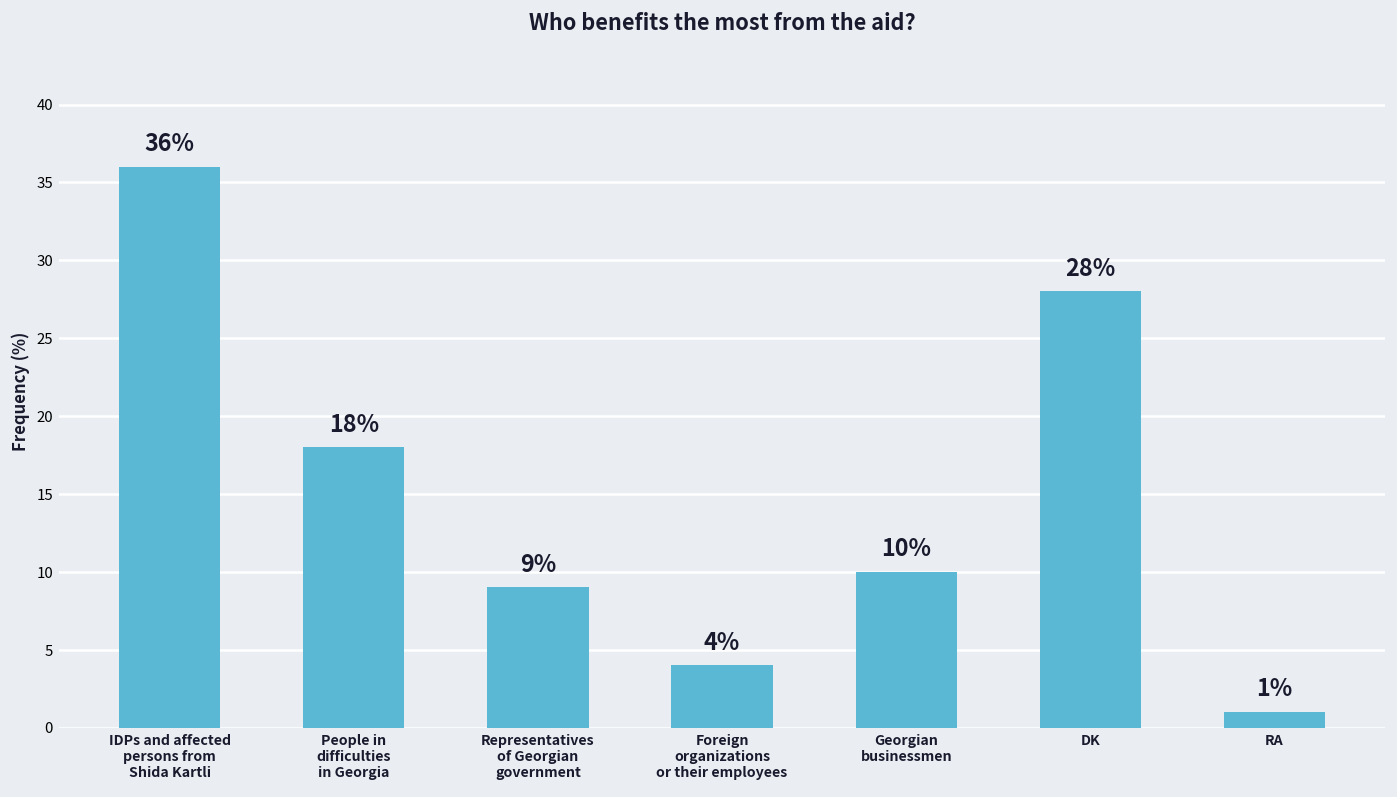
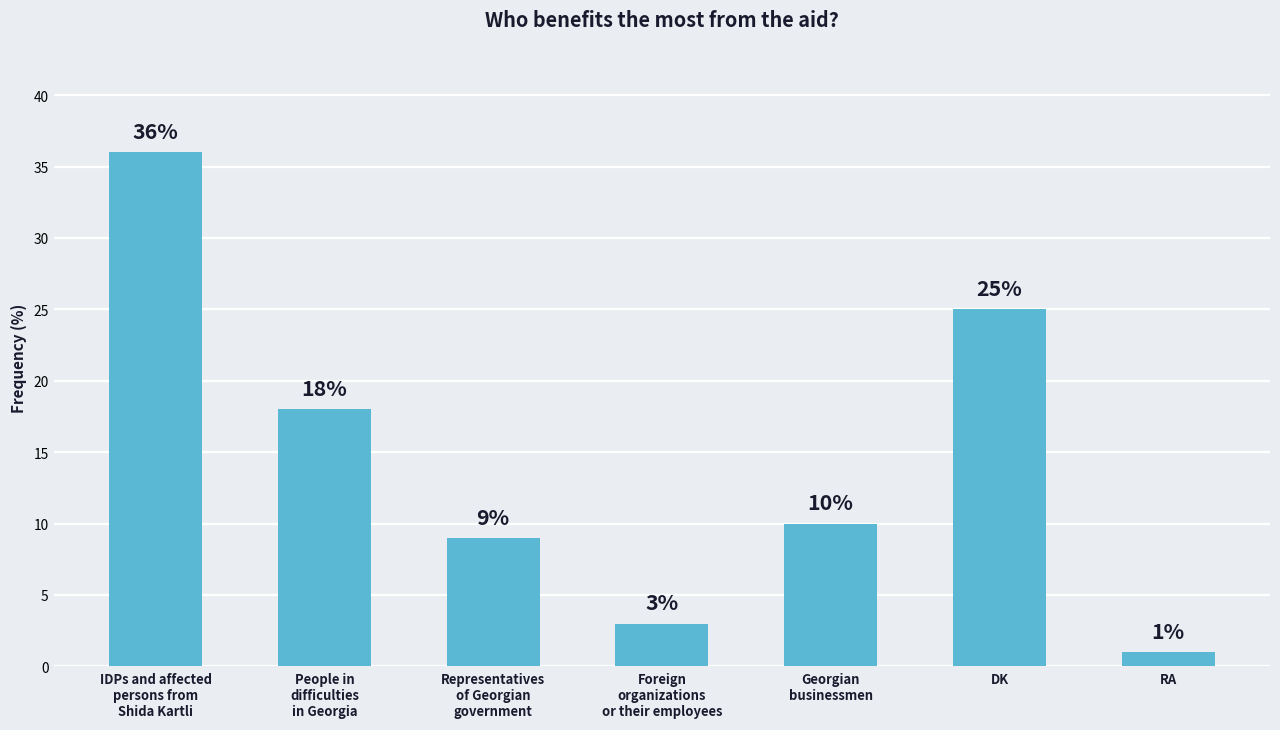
  {
    "IDPs and affected persons from Shida Kartli": "36%",
    "People in difficulties in Georgia": "18%",
    "Representatives of Georgian government": "9%",
-   "Foreign organizations or their employees": "4%",
+   "Foreign organizations or their employees": "3%",
    "Georgian businessmen": "10%",
-   "DK": "28%",
+   "DK": "25%",
    "RA": "1%"
  }
